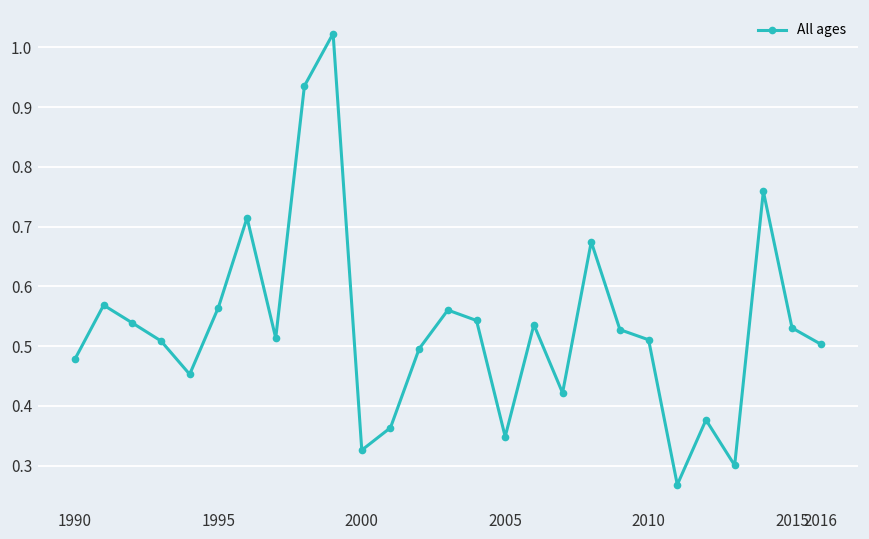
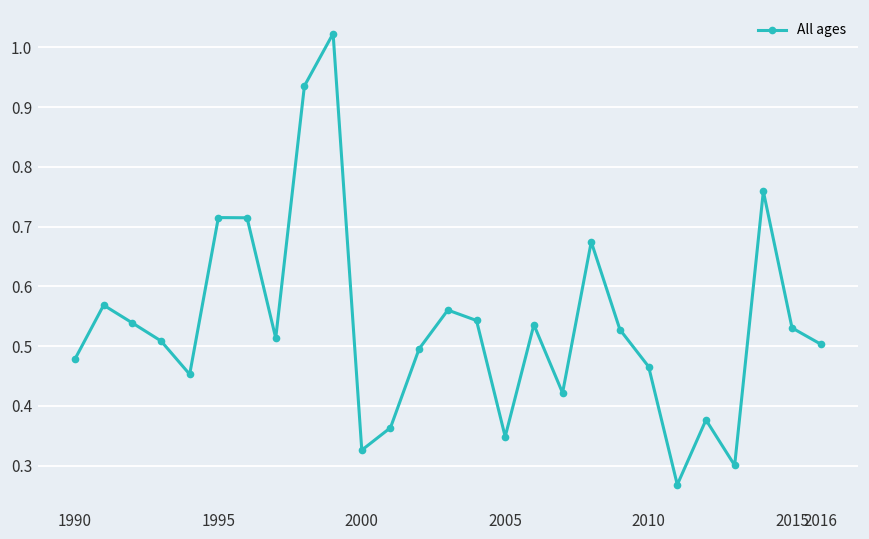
  {
    "1990": 0.48,
-   "1995": 0.56,
+   "1995": 0.72,
    "2000": 0.33,
    "2005": 0.35,
-   "2010": 0.51
+   "2010": 0.47
  }
